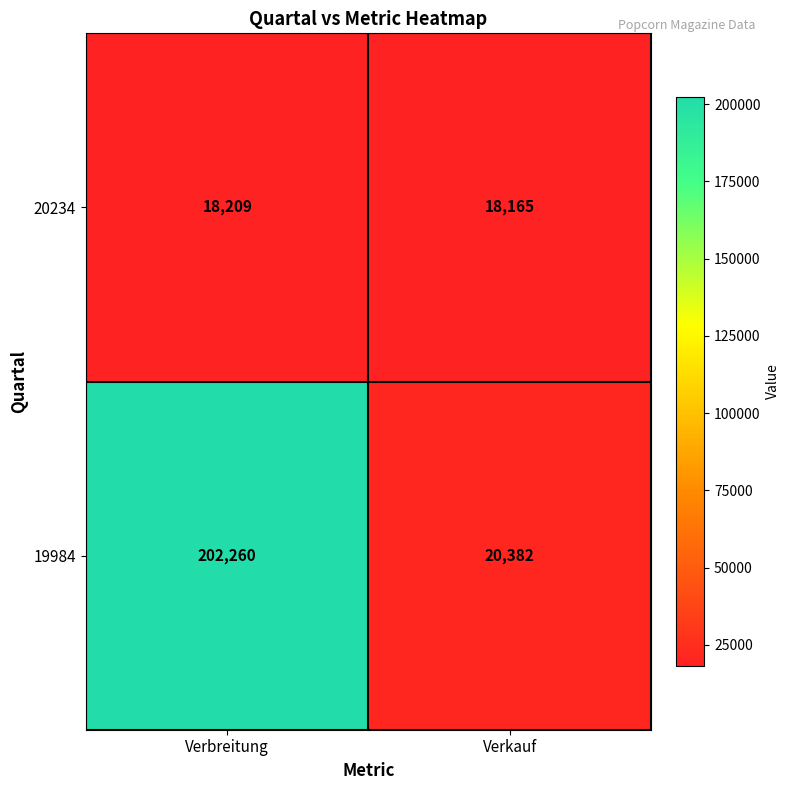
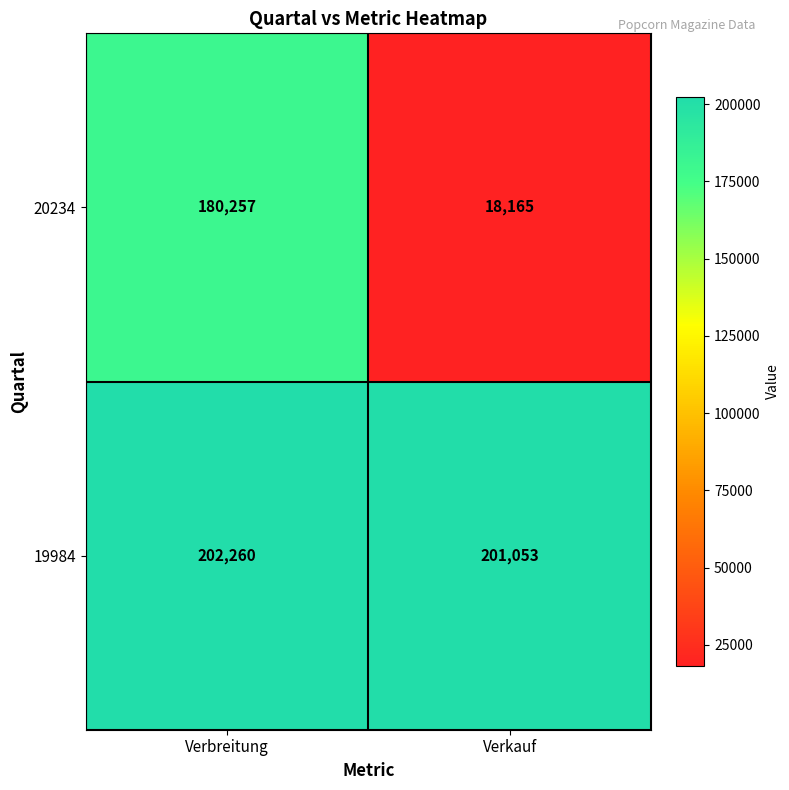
  {
    "20234": {
-     "Verbreitung": "18,209",
+     "Verbreitung": "180,257",
      "Verkauf": "18,165"
    },
    "19984": {
      "Verbreitung": "202,260",
-     "Verkauf": "20,382"
+     "Verkauf": "201,053"
    }
  }
